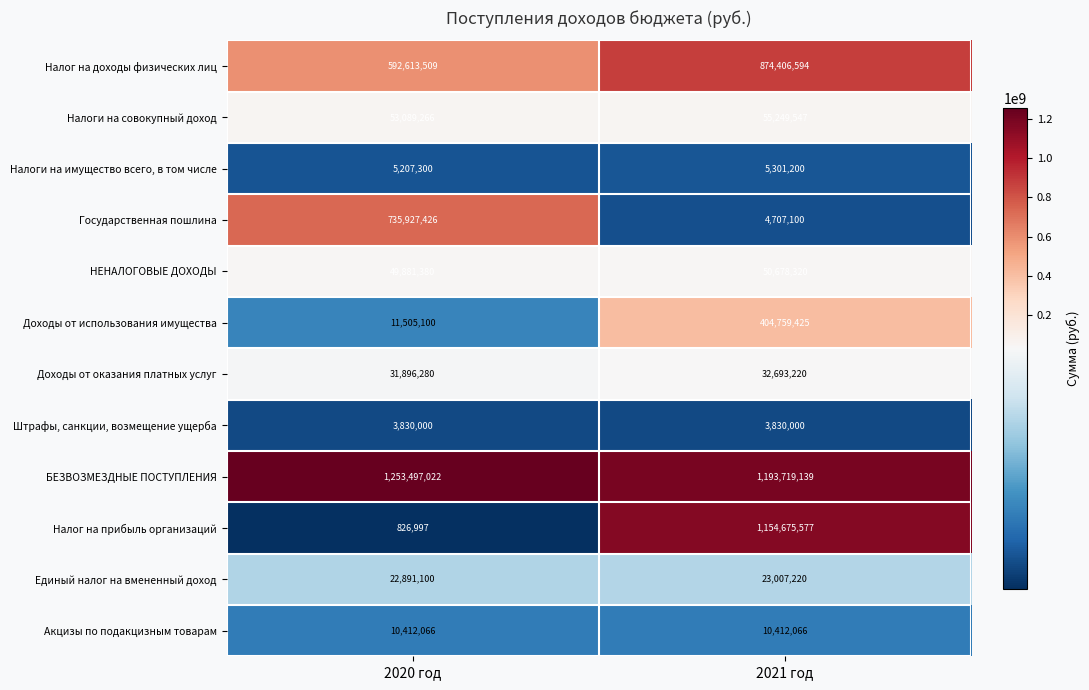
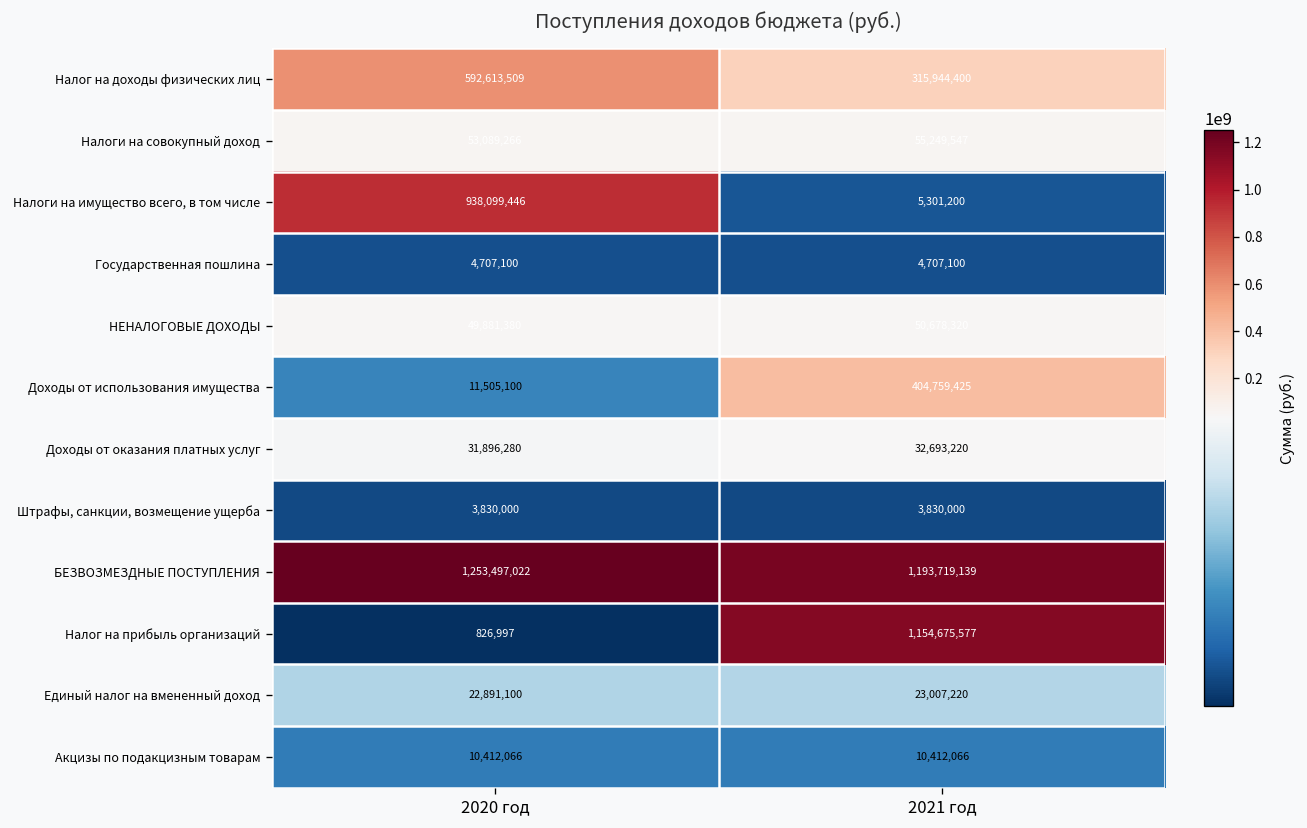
  {
    "Налог на доходы физических лиц": {
      "2020 год": "592,613,509",
-     "2021 год": "874,406,594"
+     "2021 год": "315,944,400"
    },
    "Налоги на имущество всего, в том числе": {
-     "2020 год": "5,207,300",
+     "2020 год": "938,099,446",
      "2021 год": "5,301,200"
    },
    "Государственная пошлина": {
-     "2020 год": "735,927,426",
+     "2020 год": "4,707,100",
      "2021 год": "4,707,100"
    },
    "Доходы от использования имущества": {
      "2020 год": "11,505,100",
      "2021 год": "404,759,425"
    },
    "Доходы от оказания платных услуг": {
      "2020 год": "31,896,280",
      "2021 год": "32,693,220"
    },
    "Штрафы, санкции, возмещение ущерба": {
      "2020 год": "3,830,000",
      "2021 год": "3,830,000"
    },
    "БЕЗВОЗМЕЗДНЫЕ ПОСТУПЛЕНИЯ": {
      "2020 год": "1,253,497,022",
      "2021 год": "1,193,719,139"
    },
    "Налог на прибыль организаций": {
      "2020 год": "826,997",
      "2021 год": "1,154,675,577"
    },
    "Единый налог на вмененный доход": {
      "2020 год": "22,891,100",
      "2021 год": "23,007,220"
    },
    "Акцизы по подакцизным товарам": {
      "2020 год": "10,412,066",
      "2021 год": "10,412,066"
    }
  }
